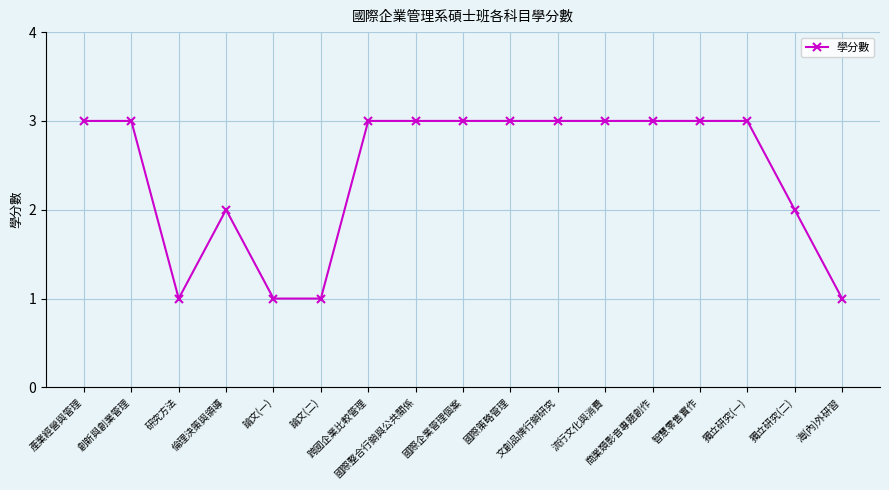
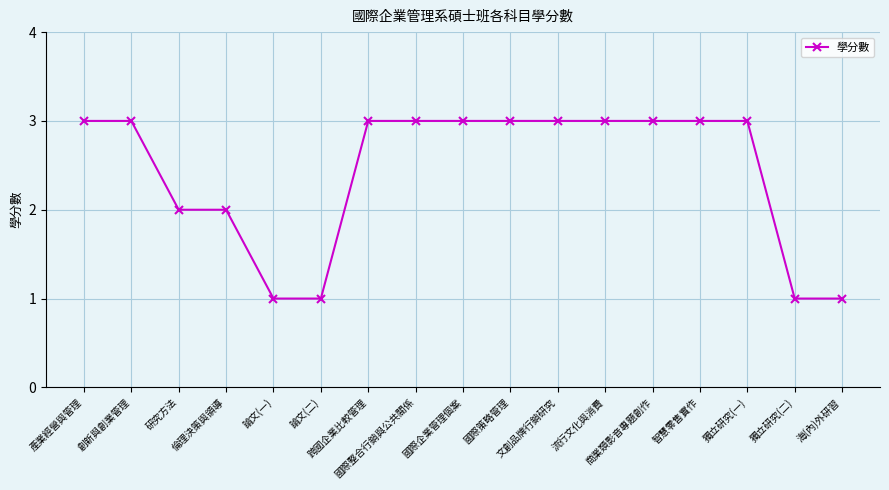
  {
    "產業經營與管理": 3,
    "創新與創業管理": 3,
-   "研究方法": 1,
+   "研究方法": 2,
    "倫理決策與領導": 2,
    "論文(一)": 1,
    "論文(二)": 1,
    "跨國企業比較管理": 3,
    "國際整合行銷與公共關係": 3,
    "國際企業管理個案": 3,
    "國際策略管理": 3,
    "文創品牌行銷研究": 3,
    "流行文化與消費": 3,
    "商業類影音專題創作": 3,
    "智慧零售實作": 3,
    "獨立研究(一)": 3,
-   "獨立研究(二)": 2,
+   "獨立研究(二)": 1,
    "海(內)外研習": 1
  }
